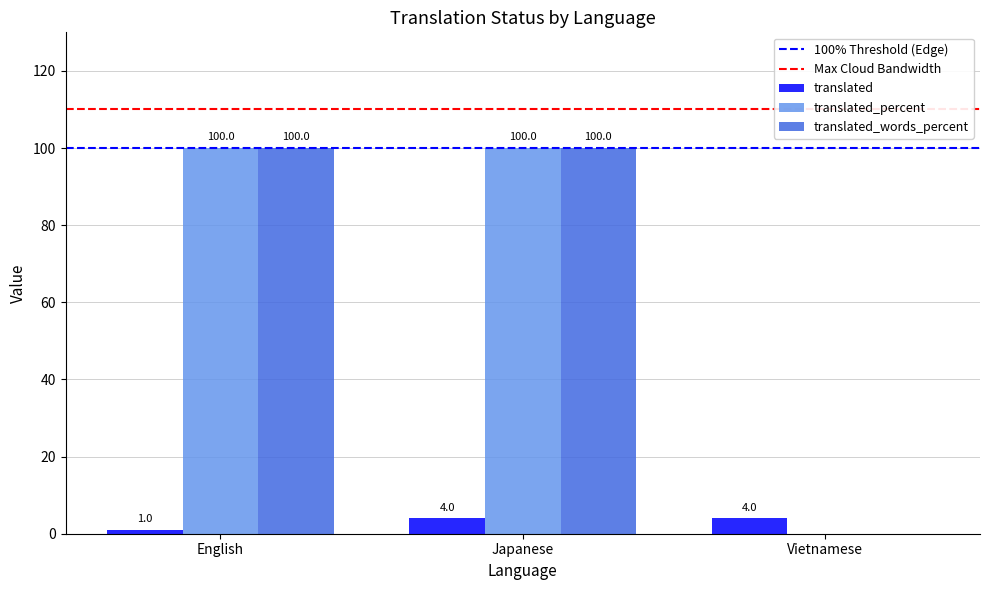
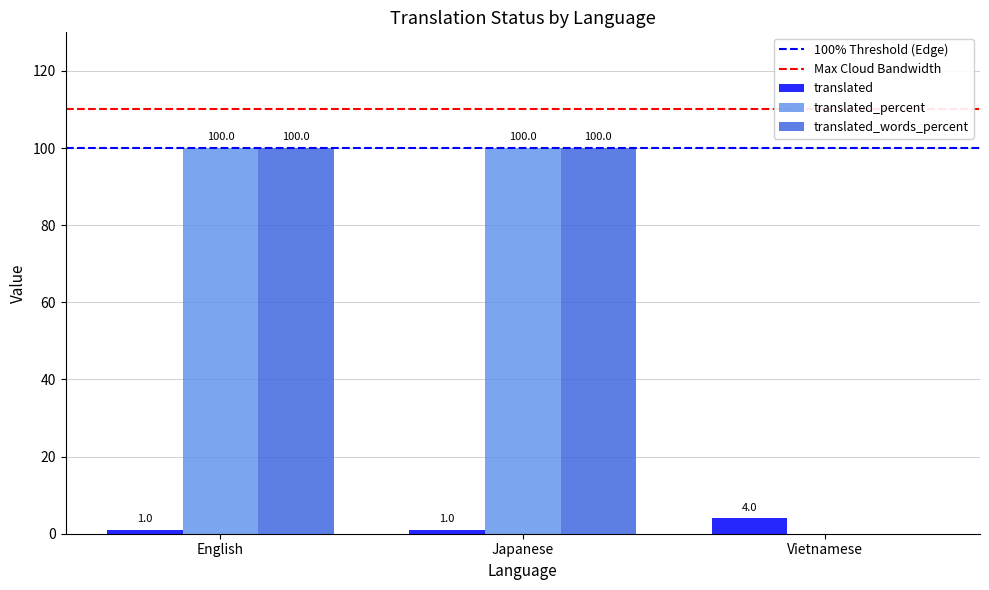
  {
    "translated": {
      "English": 1.0,
-     "Japanese": 4.0,
+     "Japanese": 1.0,
      "Vietnamese": 4.0
    }
  }
